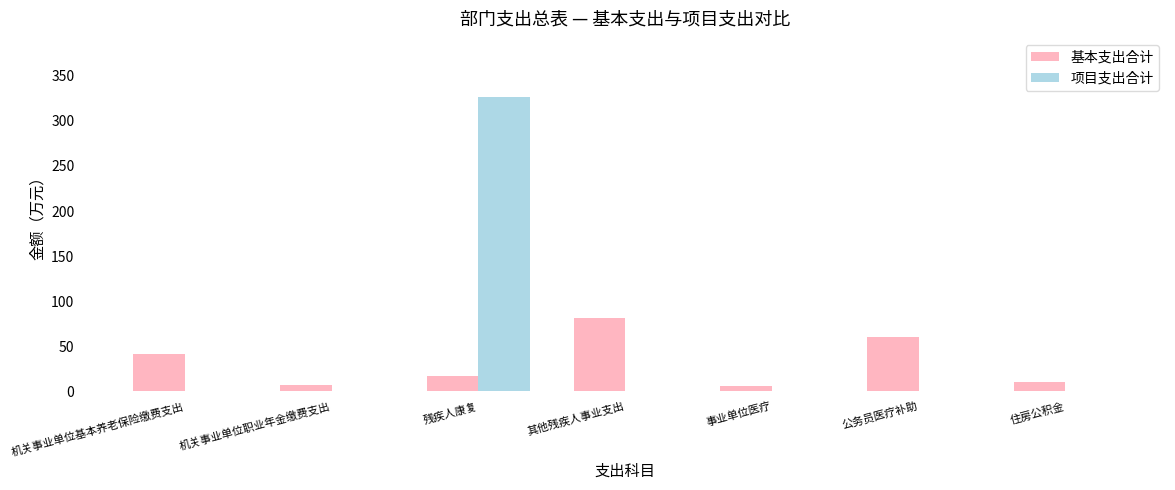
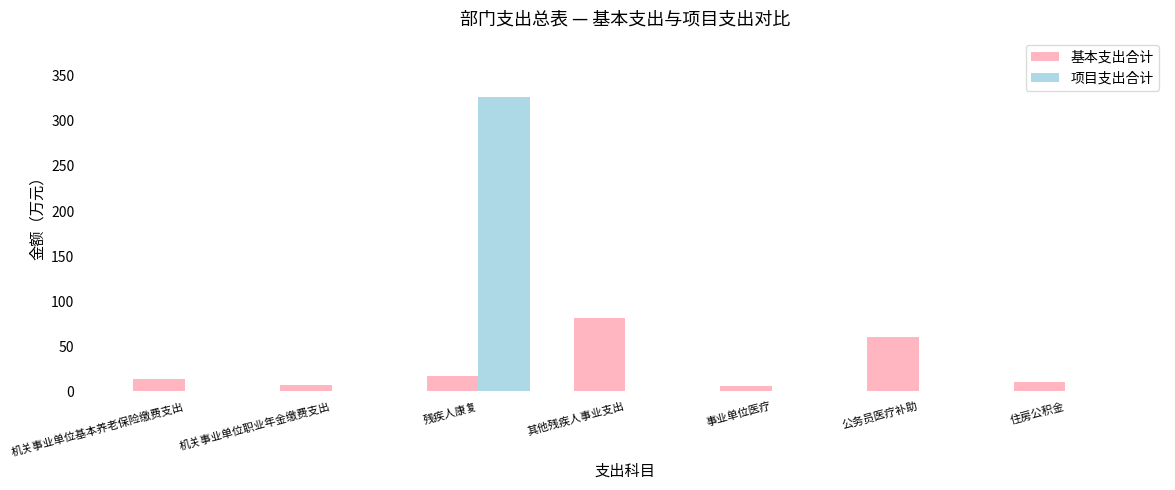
  {
    "基本支出合计": {
-     "机关事业单位基本养老保险缴费支出": 40,
+     "机关事业单位基本养老保险缴费支出": 10,
      "机关事业单位职业年金缴费支出": 10,
      "残疾人康复": 20,
      "其他残疾人事业支出": 80,
      "事业单位医疗": 10,
      "公务员医疗补助": 60,
      "住房公积金": 10
    },
    "项目支出合计": {
      "机关事业单位基本养老保险缴费支出": 0,
      "机关事业单位职业年金缴费支出": 0,
      "残疾人康复": 330,
      "其他残疾人事业支出": 0,
      "事业单位医疗": 0,
      "公务员医疗补助": 0,
      "住房公积金": 0
    }
  }
